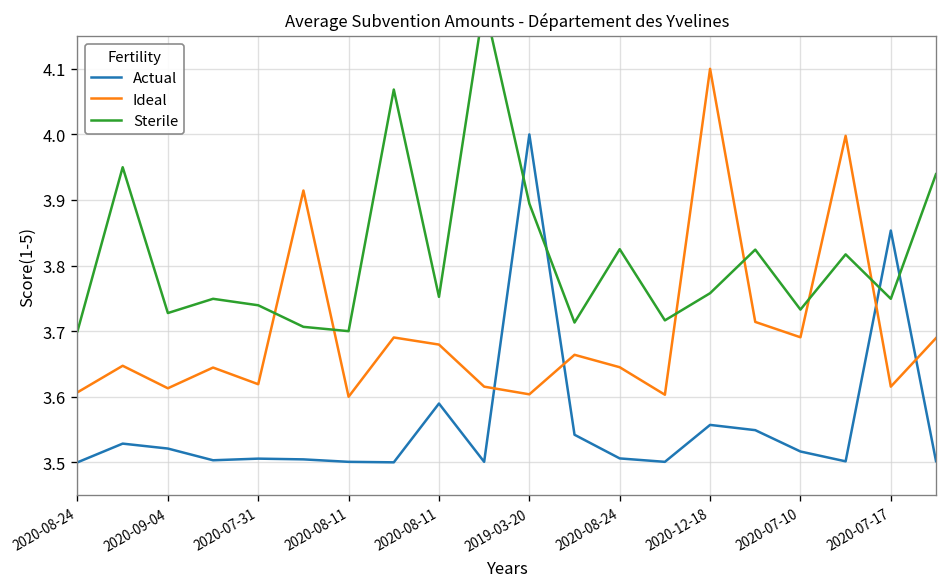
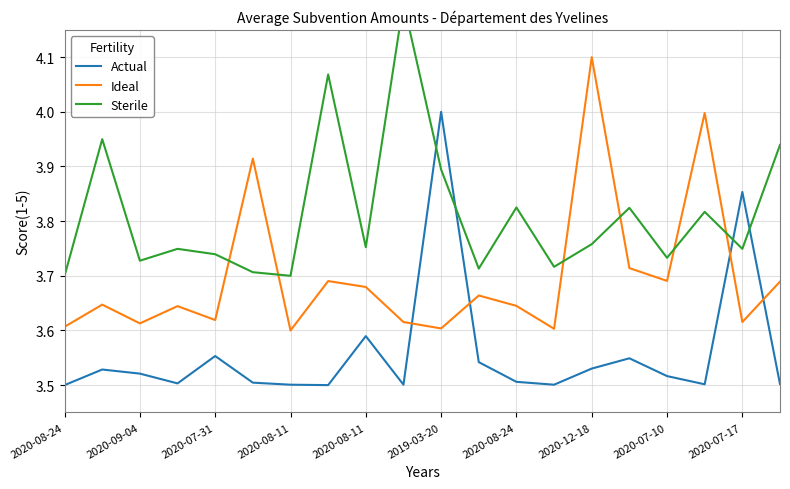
  {
    "Actual": {
      "2020-09-04": 3.52,
-     "2020-07-31": 3.51,
+     "2020-07-31": 3.55,
      "2019-03-20": 4.00,
-     "2020-12-18": 3.56,
+     "2020-12-18": 3.53,
      "2020-07-17": 3.85
    },
    "Ideal": {
      "2020-09-04": 3.61,
      "2020-07-31": 3.62,
      "2019-03-20": 3.60,
      "2020-12-18": 4.10,
      "2020-07-17": 3.62
    },
    "Sterile": {
      "2020-09-04": 3.73,
      "2020-07-31": 3.74,
      "2019-03-20": 3.89,
      "2020-12-18": 3.76,
      "2020-07-17": 3.75
    }
  }
